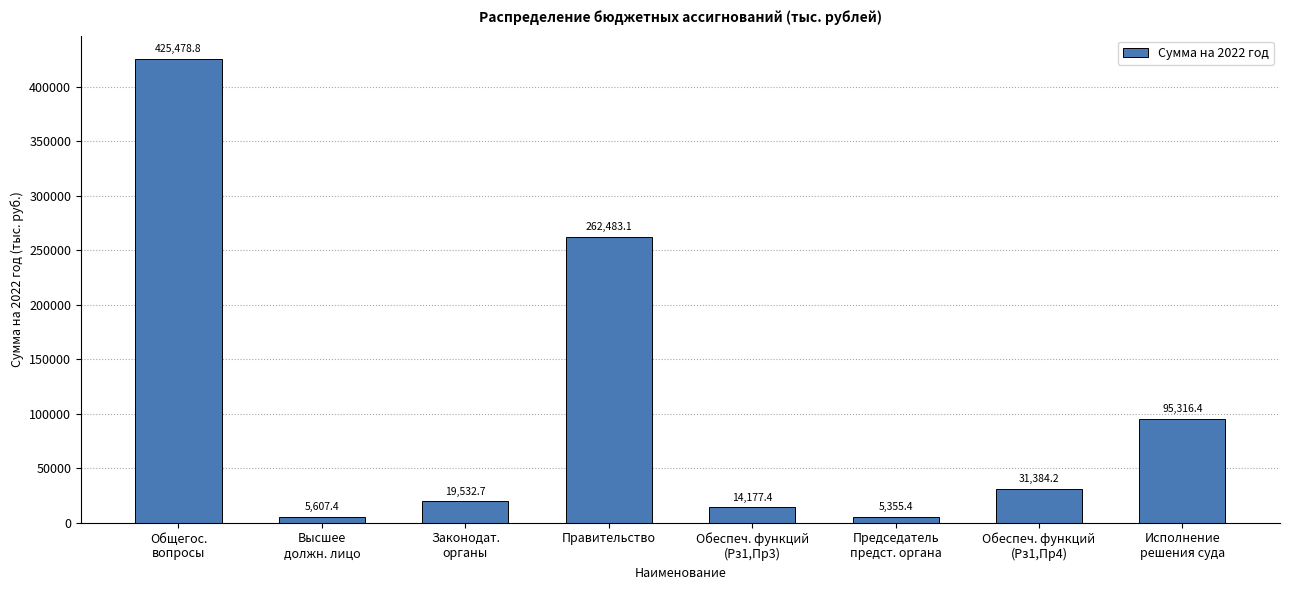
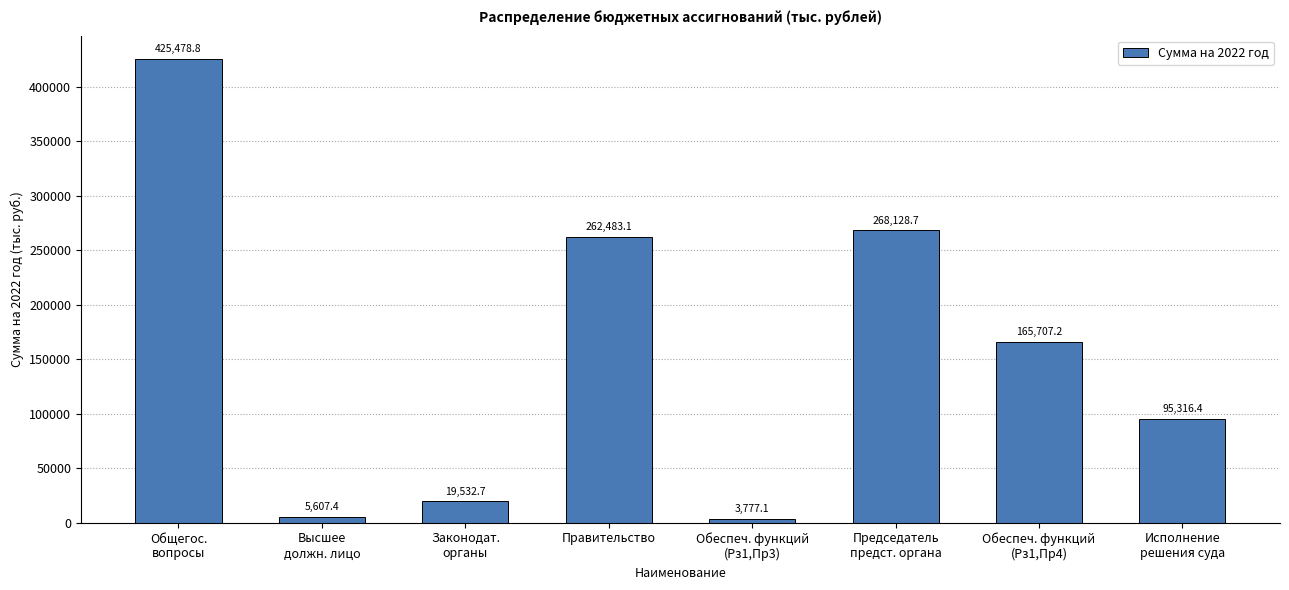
  {
    "Общегос. вопросы": "425,478.8",
    "Высшее должн. лицо": "5,607.4",
    "Законодат. органы": "19,532.7",
    "Правительство": "262,483.1",
-   "Обеспеч. функций (Рз1,Пр3)": "14,177.4",
-   "Председатель предст. органа": "5,355.4",
-   "Обеспеч. функций (Рз1,Пр4)": "31,384.2",
+   "Обеспеч. функций (Рз1,Пр3)": "3,777.1",
+   "Председатель предст. органа": "268,128.7",
+   "Обеспеч. функций (Рз1,Пр4)": "165,707.2",
    "Исполнение решения суда": "95,316.4"
  }
